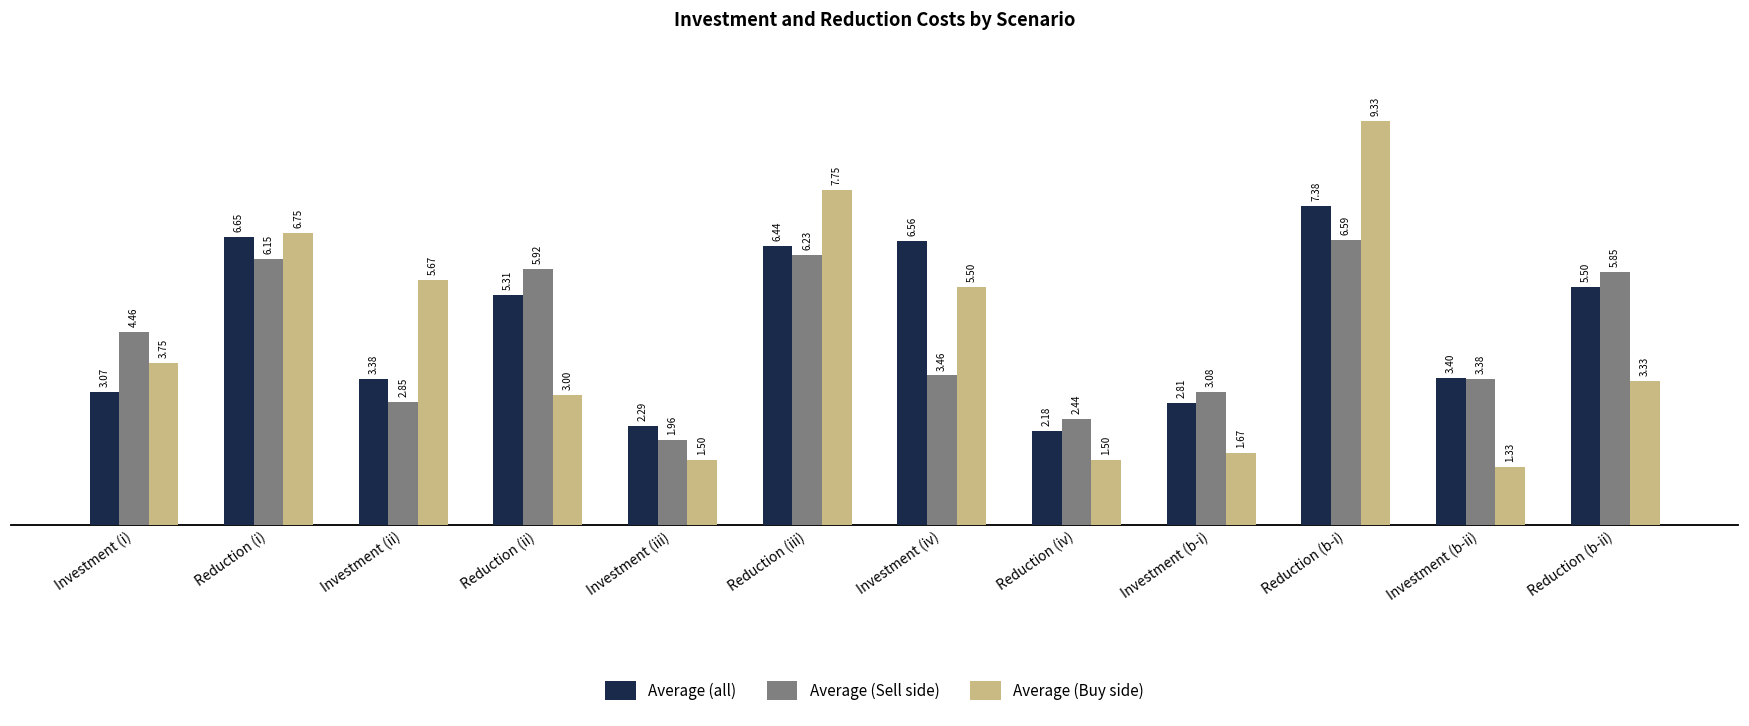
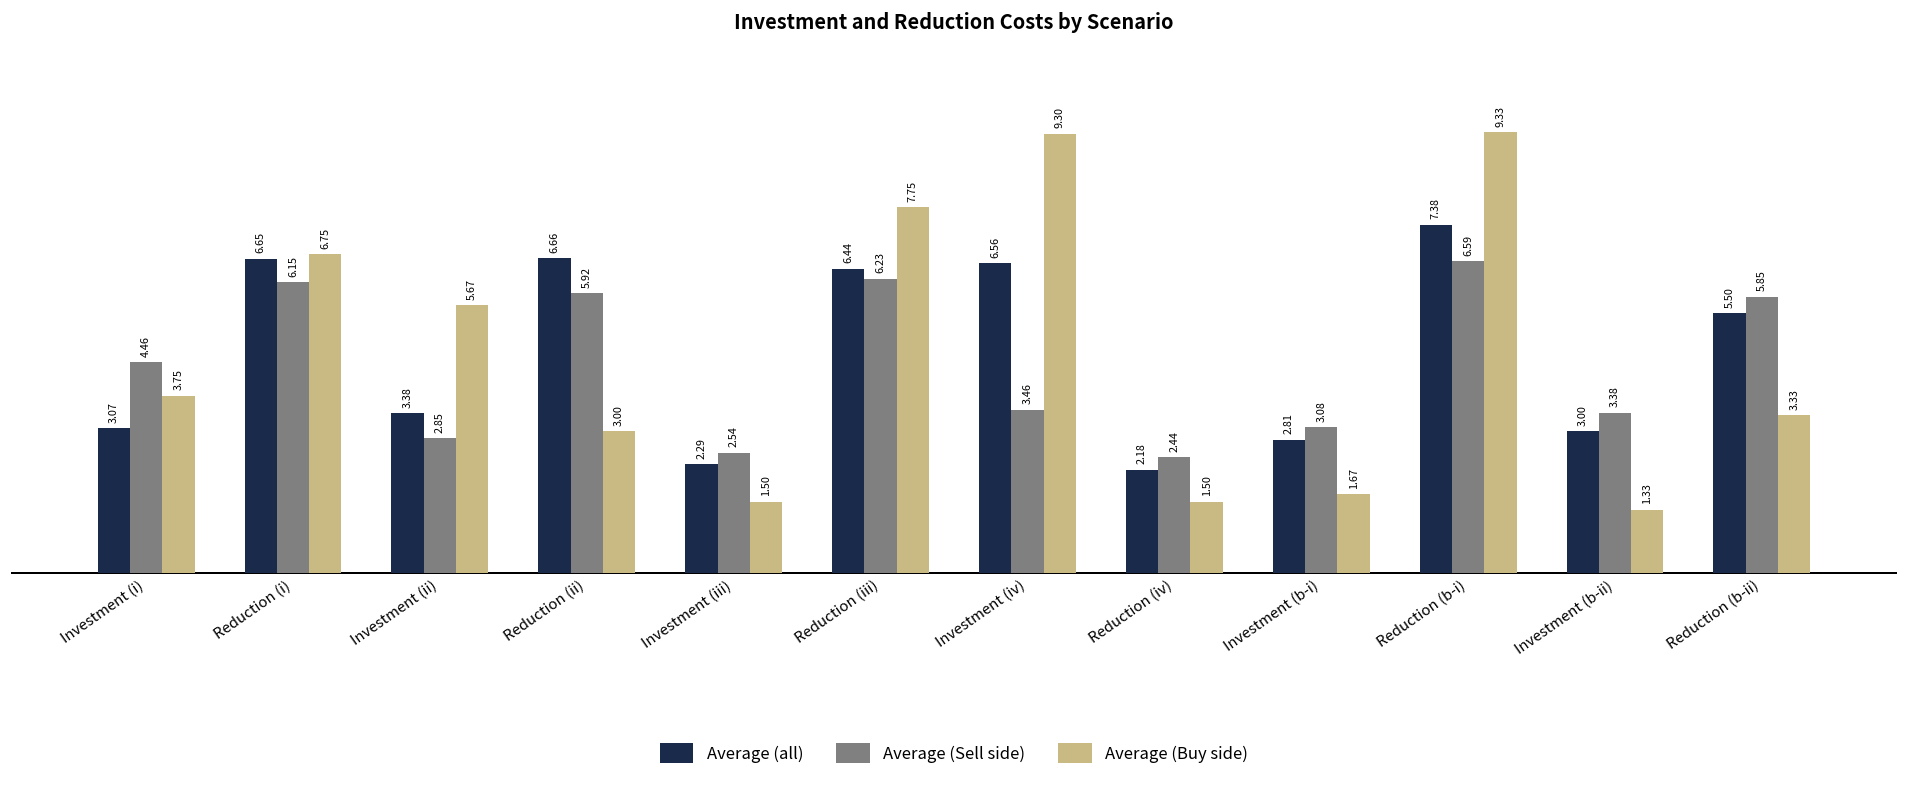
  {
    "Average (all)": {
      "Investment (i)": 3.07,
      "Reduction (i)": 6.65,
      "Investment (ii)": 3.38,
-     "Reduction (ii)": 5.31,
+     "Reduction (ii)": 6.66,
      "Investment (iii)": 2.29,
      "Reduction (iii)": 6.44,
      "Investment (iv)": 6.56,
      "Reduction (iv)": 2.18,
      "Investment (b-i)": 2.81,
      "Reduction (b-i)": 7.38,
-     "Investment (b-ii)": 3.40,
+     "Investment (b-ii)": 3.00,
      "Reduction (b-ii)": 5.50
    },
    "Average (Sell side)": {
      "Investment (i)": 4.46,
      "Reduction (i)": 6.15,
      "Investment (ii)": 2.85,
      "Reduction (ii)": 5.92,
-     "Investment (iii)": 1.96,
+     "Investment (iii)": 2.54,
      "Reduction (iii)": 6.23,
      "Investment (iv)": 3.46,
      "Reduction (iv)": 2.44,
      "Investment (b-i)": 3.08,
      "Reduction (b-i)": 6.59,
      "Investment (b-ii)": 3.38,
      "Reduction (b-ii)": 5.85
    },
    "Average (Buy side)": {
      "Investment (i)": 3.75,
      "Reduction (i)": 6.75,
      "Investment (ii)": 5.67,
      "Reduction (ii)": 3.00,
      "Investment (iii)": 1.50,
      "Reduction (iii)": 7.75,
-     "Investment (iv)": 5.50,
+     "Investment (iv)": 9.30,
      "Reduction (iv)": 1.50,
      "Investment (b-i)": 1.67,
      "Reduction (b-i)": 9.33,
      "Investment (b-ii)": 1.33,
      "Reduction (b-ii)": 3.33
    }
  }
